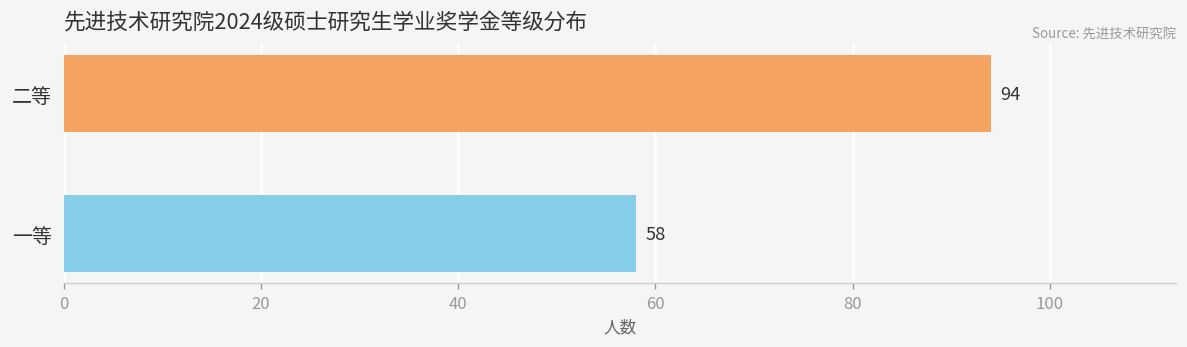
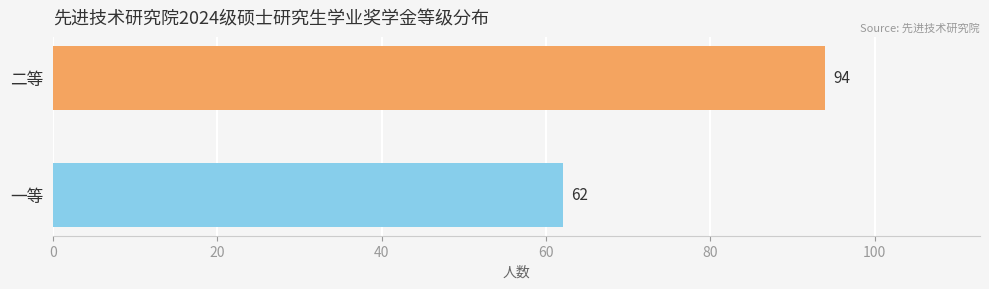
  {
    "二等": 94,
-   "一等": 58
+   "一等": 62
  }
